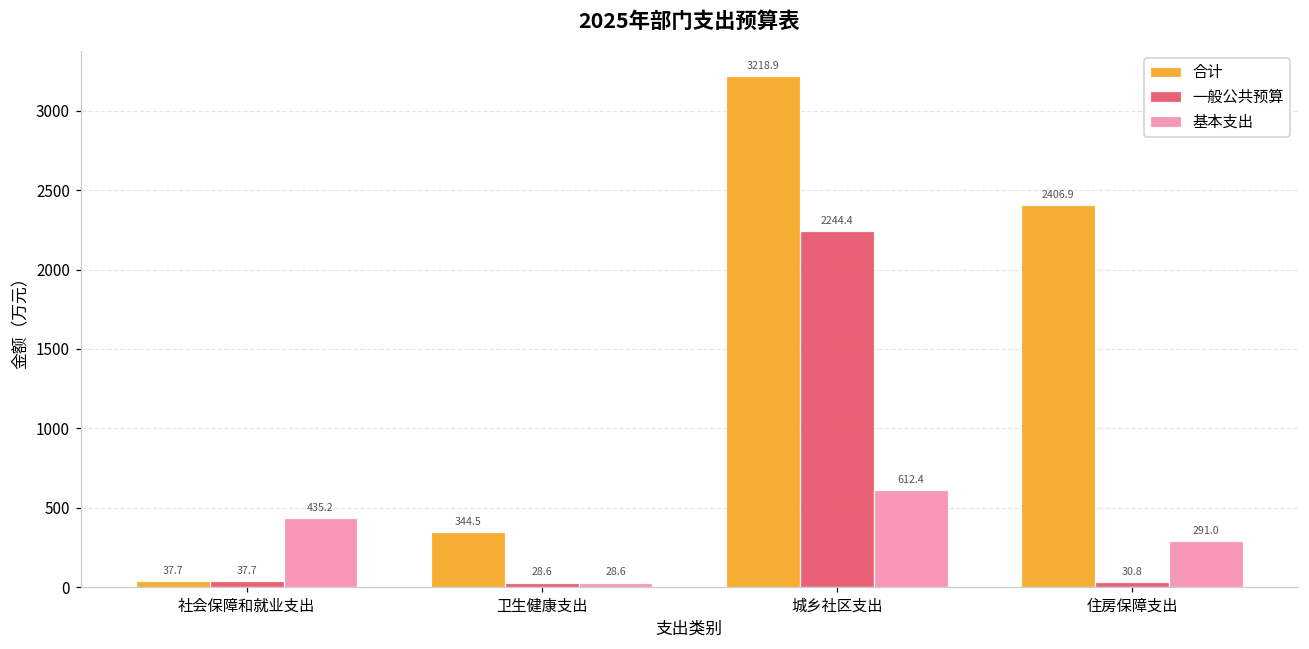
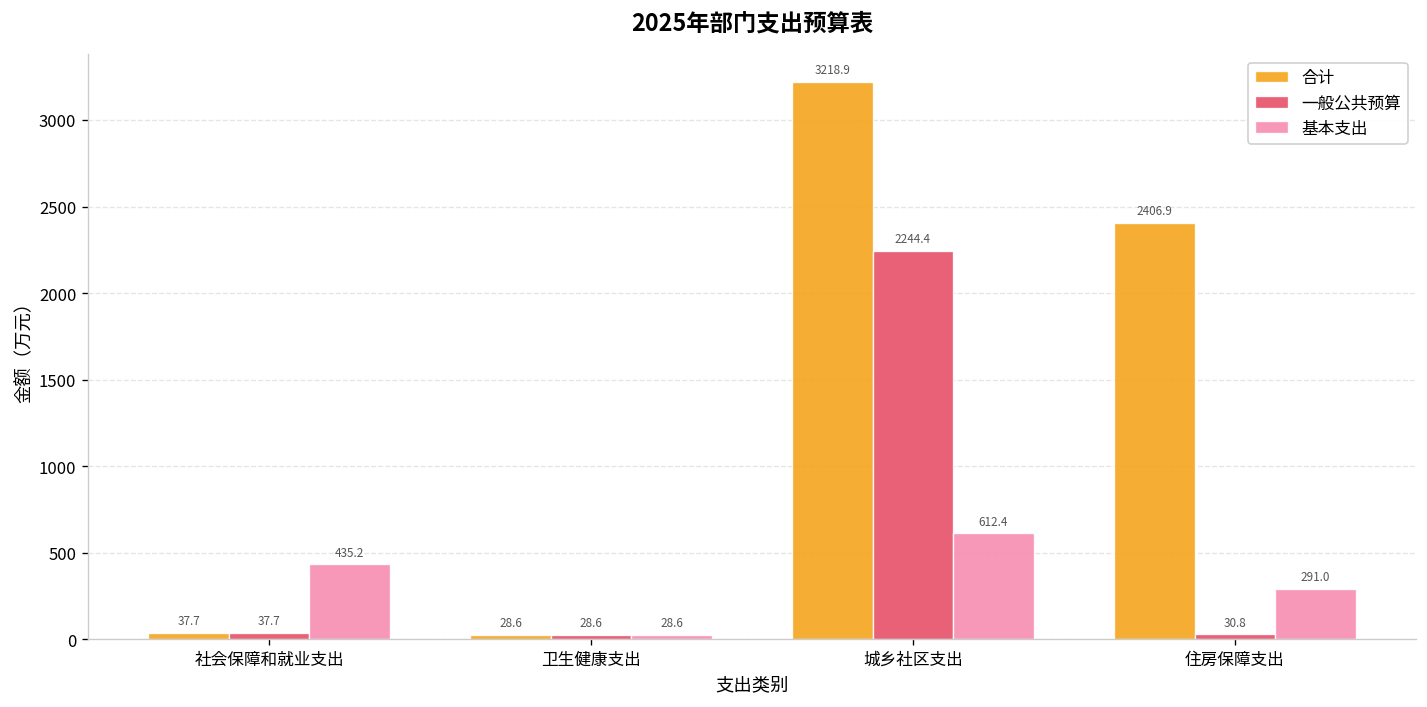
  {
    "合计": {
      "社会保障和就业支出": 37.7,
-     "卫生健康支出": 344.5,
+     "卫生健康支出": 28.6,
      "城乡社区支出": 3218.9,
      "住房保障支出": 2406.9
    },
    "一般公共预算": {
      "社会保障和就业支出": 37.7,
      "卫生健康支出": 28.6,
      "城乡社区支出": 2244.4,
      "住房保障支出": 30.8
    },
    "基本支出": {
      "社会保障和就业支出": 435.2,
      "卫生健康支出": 28.6,
      "城乡社区支出": 612.4,
      "住房保障支出": 291.0
    }
  }
